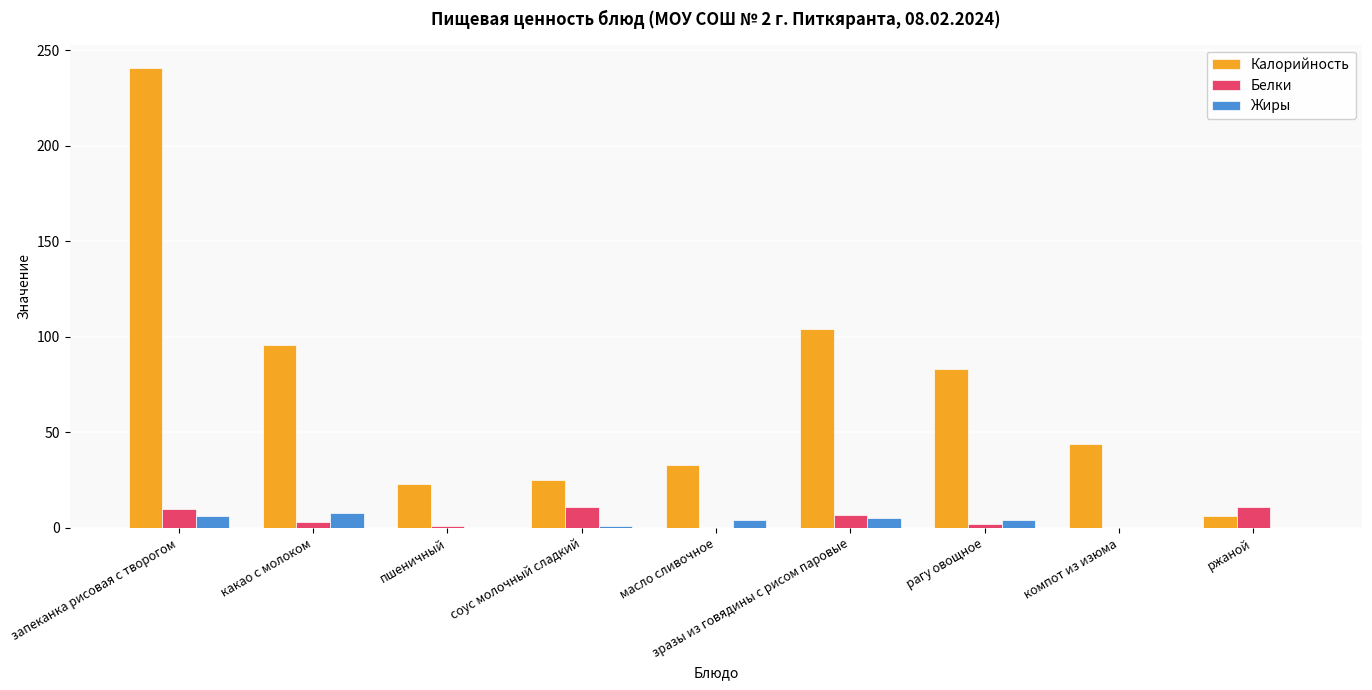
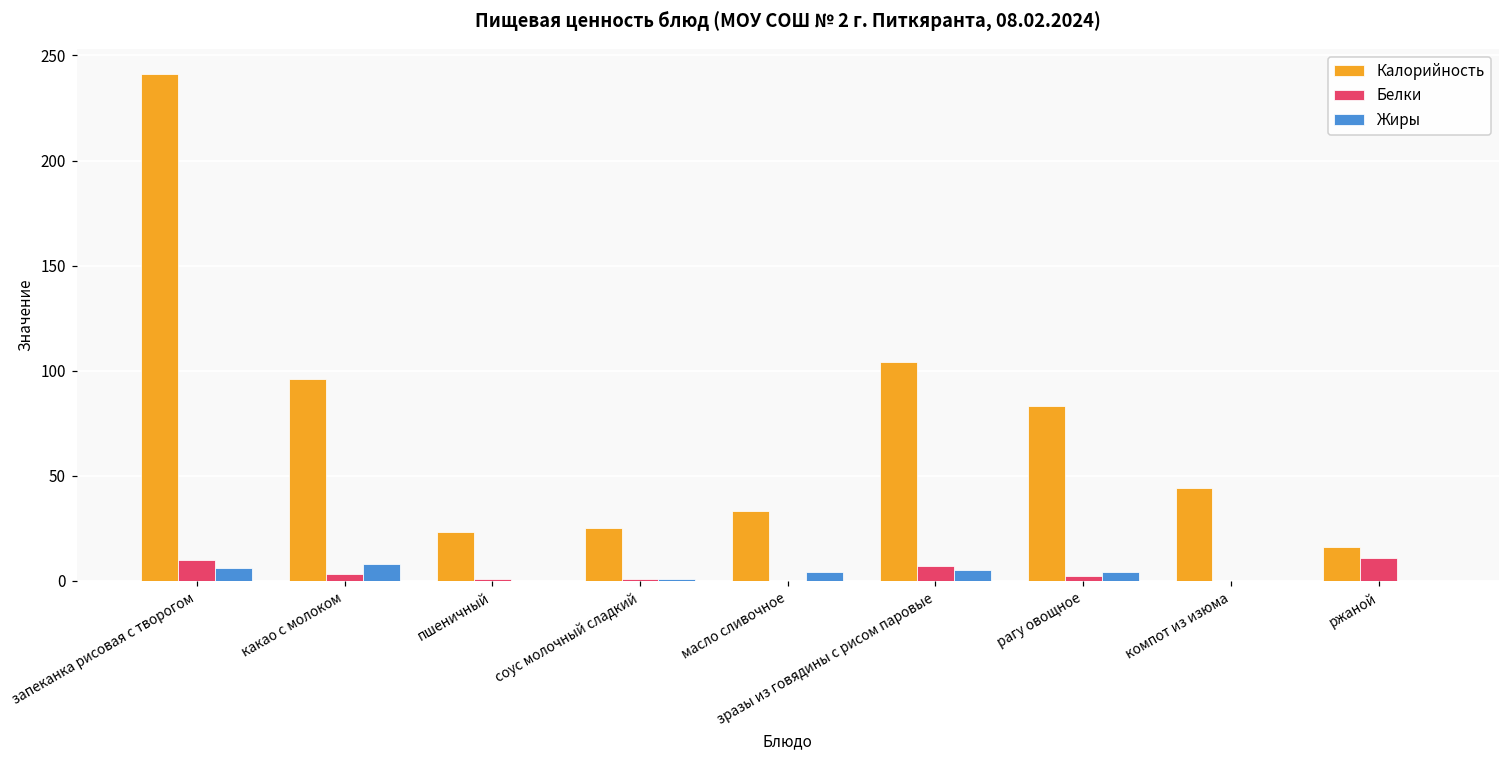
  {
    "Калорийность": {
      "запеканка рисовая с творогом": 241,
      "какао с молоком": 96,
      "пшеничный": 23,
      "соус молочный сладкий": 25,
      "масло сливочное": 33,
      "зразы из говядины с рисом паровые": 104,
      "рагу овощное": 83,
      "компот из изюма": 44,
-     "ржаной": 6
+     "ржаной": 16
    },
    "Белки": {
      "запеканка рисовая с творогом": 10,
      "какао с молоком": 3,
-     "соус молочный сладкий": 11,
+     "соус молочный сладкий": 1,
      "масло сливочное": 0,
      "зразы из говядины с рисом паровые": 7,
      "рагу овощное": 2,
      "компот из изюма": 0,
      "ржаной": 11
    },
    "Жиры": {
      "запеканка рисовая с творогом": 6,
      "какао с молоком": 8,
      "пшеничный": 0,
      "масло сливочное": 4,
      "зразы из говядины с рисом паровые": 5,
      "рагу овощное": 4,
      "компот из изюма": 0,
      "ржаной": 0
    }
  }
